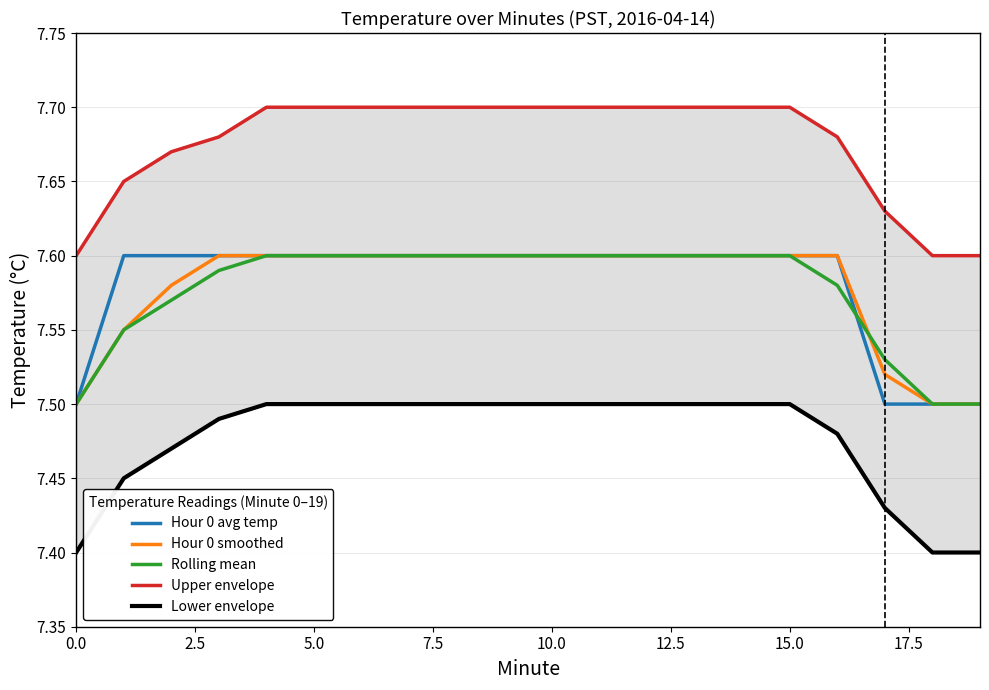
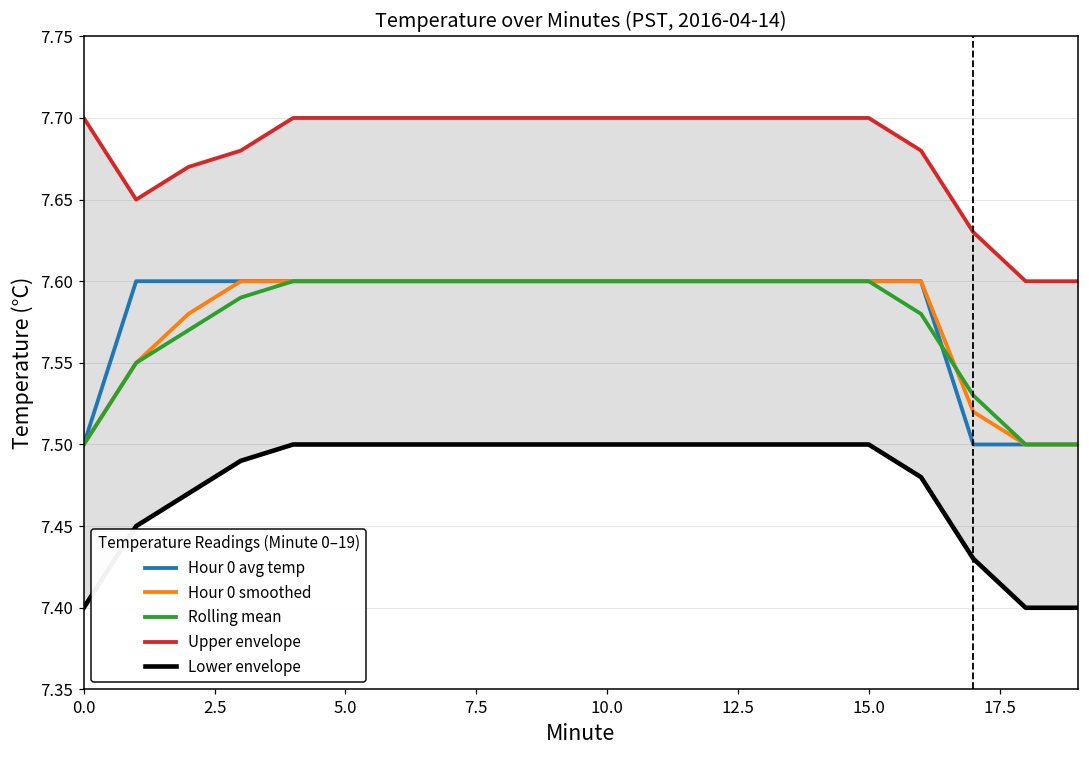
  {
    "Upper envelope": {
-     "0.0": 7.6,
+     "0.0": 7.7,
      "5.0": 7.7,
      "10.0": 7.7,
      "15.0": 7.7
    },
    "Lower envelope": {
      "0.0": 7.4,
      "5.0": 7.5,
      "10.0": 7.5,
      "15.0": 7.5
    }
  }
